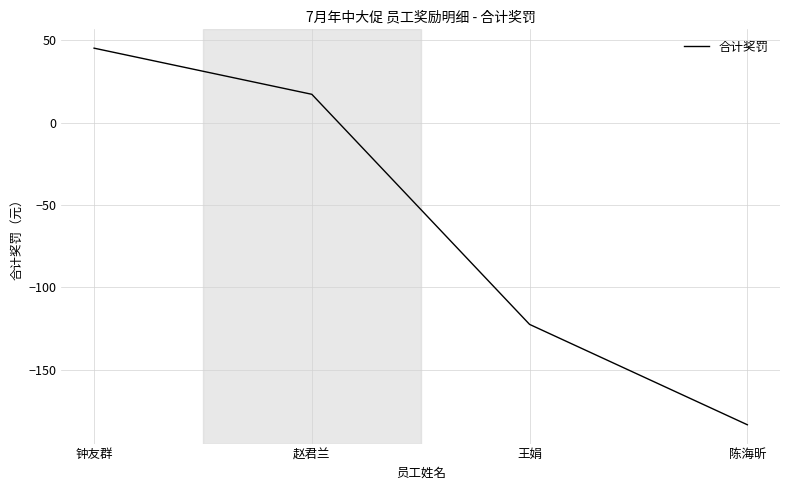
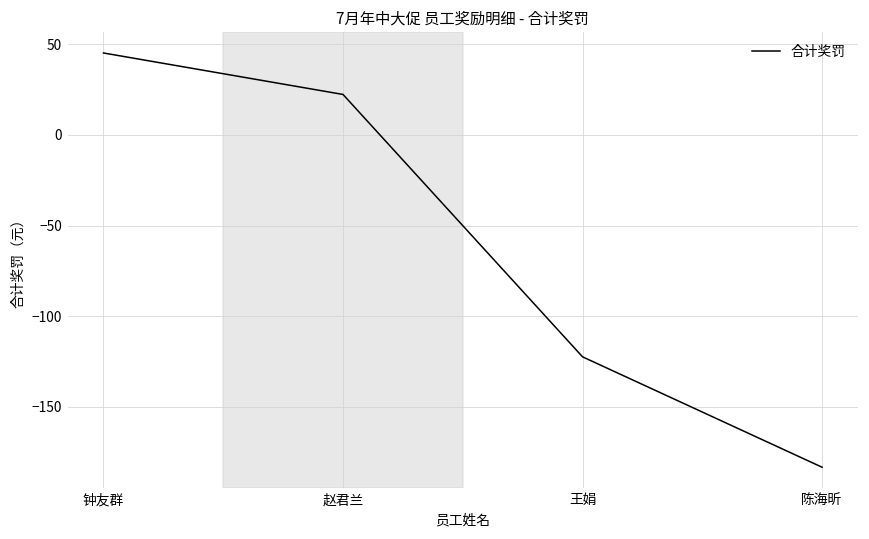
  {
    "钟友群": 45,
-   "赵君兰": 17,
+   "赵君兰": 22,
    "王娟": -122,
    "陈海昕": -183
  }
